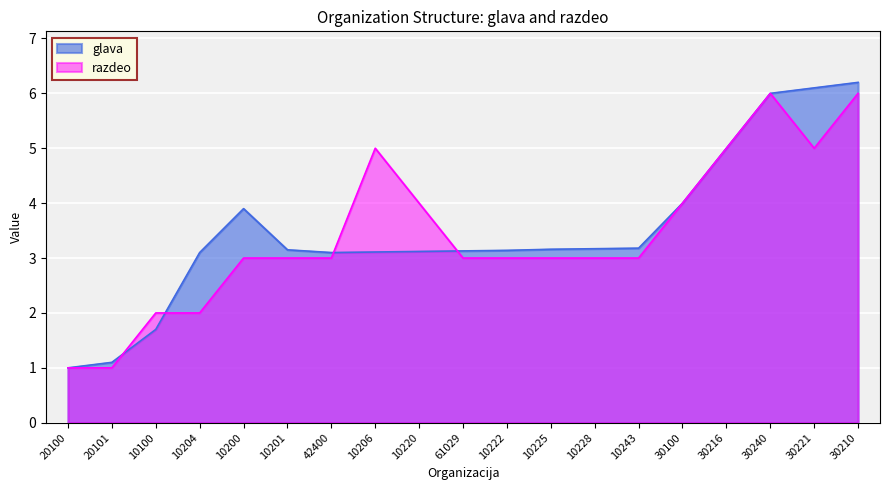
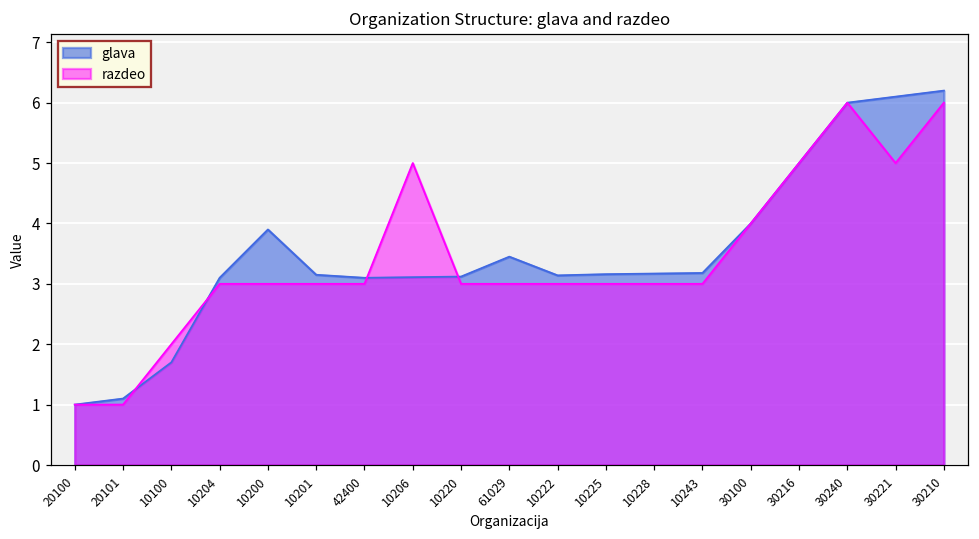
  {
    "glava": {
      "20101": 1.1,
      "10100": 1.7,
      "10204": 3.1,
      "10200": 3.9,
      "10201": 3.2,
      "42400": 3.1,
      "10206": 3.1,
      "10220": 3.1,
-     "61029": 3.1,
+     "61029": 3.5,
      "10222": 3.1,
      "10225": 3.2,
      "10228": 3.2,
      "10243": 3.2,
      "30221": 6.1,
      "30210": 6.2
    },
    "razdeo": {
      "20101": 1,
      "10100": 2,
-     "10204": 2,
+     "10204": 3,
      "10200": 3,
      "10201": 3,
      "42400": 3,
      "10206": 5,
-     "10220": 4,
+     "10220": 3,
      "61029": 3,
      "10222": 3,
      "10225": 3,
      "10228": 3,
      "10243": 3,
      "30221": 5,
      "30210": 6
    }
  }
